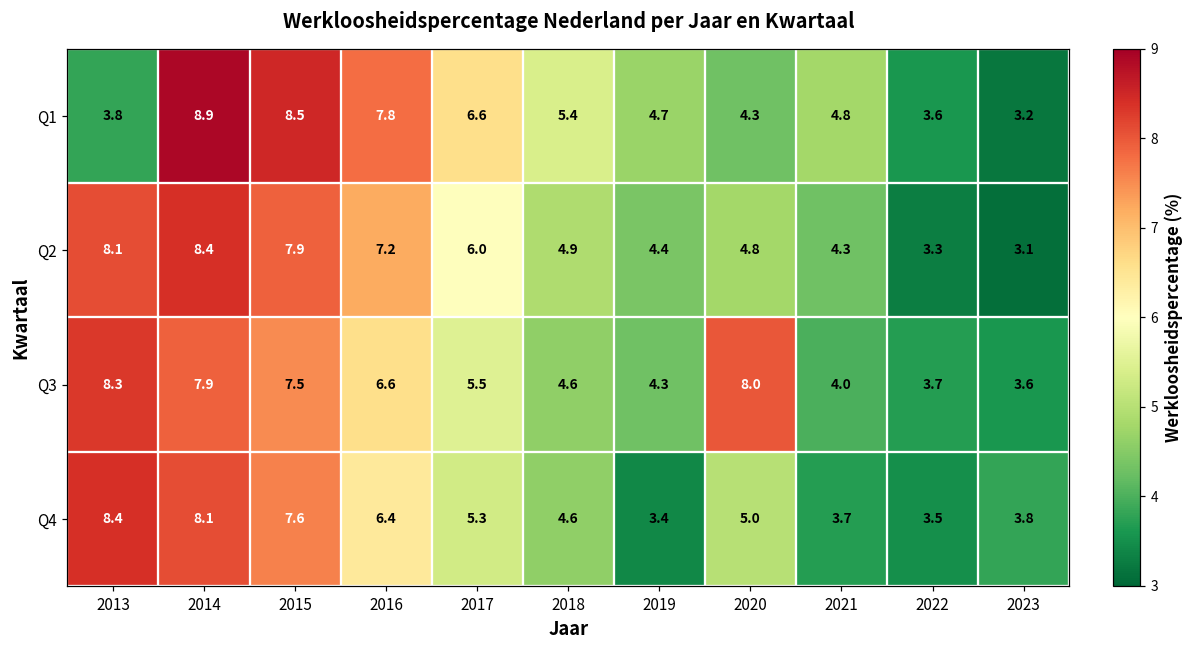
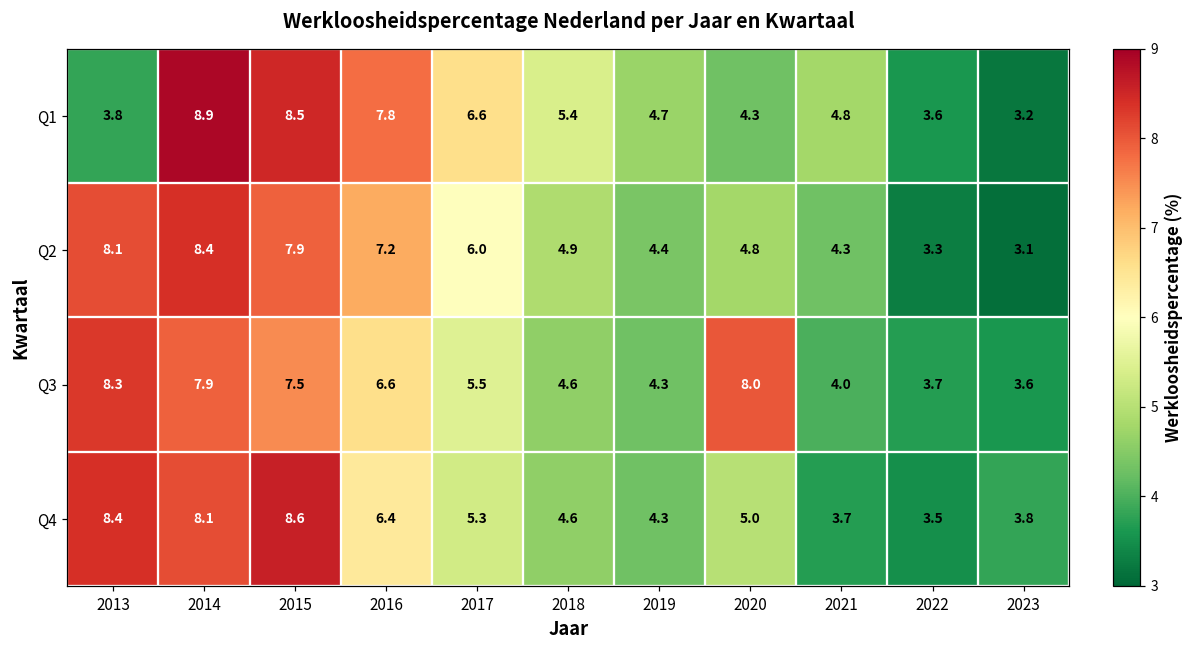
  {
    "Q1": {
      "2013": 3.8,
      "2014": 8.9,
      "2015": 8.5,
      "2016": 7.8,
      "2017": 6.6,
      "2018": 5.4,
      "2019": 4.7,
      "2020": 4.3,
      "2021": 4.8,
      "2022": 3.6,
      "2023": 3.2
    },
    "Q2": {
      "2013": 8.1,
      "2014": 8.4,
      "2015": 7.9,
      "2016": 7.2,
      "2017": 6.0,
      "2018": 4.9,
      "2019": 4.4,
      "2020": 4.8,
      "2021": 4.3,
      "2022": 3.3,
      "2023": 3.1
    },
    "Q3": {
      "2013": 8.3,
      "2014": 7.9,
      "2015": 7.5,
      "2016": 6.6,
      "2017": 5.5,
      "2018": 4.6,
      "2019": 4.3,
      "2020": 8.0,
      "2021": 4.0,
      "2022": 3.7,
      "2023": 3.6
    },
    "Q4": {
      "2013": 8.4,
      "2014": 8.1,
-     "2015": 7.6,
+     "2015": 8.6,
      "2016": 6.4,
      "2017": 5.3,
      "2018": 4.6,
-     "2019": 3.4,
+     "2019": 4.3,
      "2020": 5.0,
      "2021": 3.7,
      "2022": 3.5,
      "2023": 3.8
    }
  }
